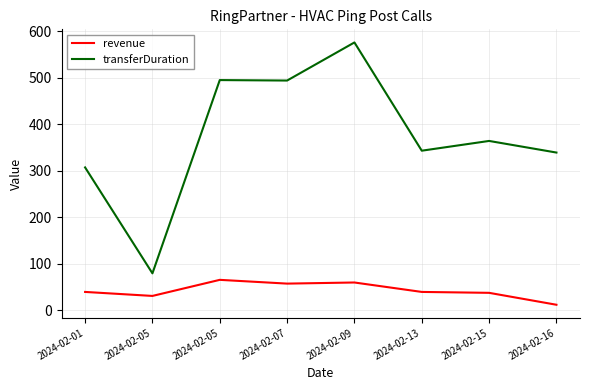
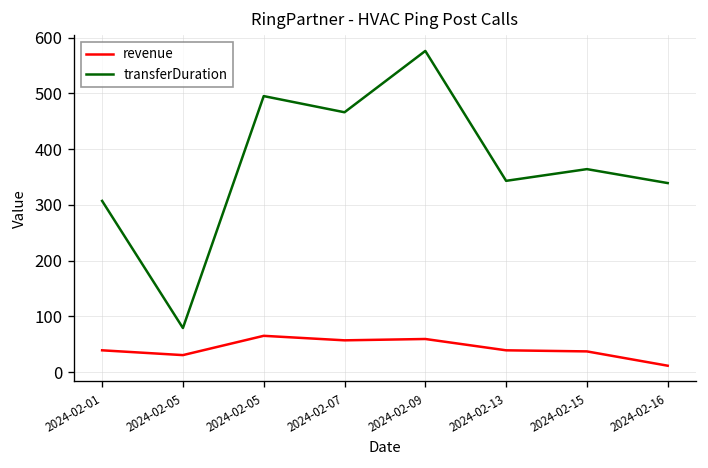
  {
    "revenue": {
      "2024-02-01": 40,
      "2024-02-07": 60,
      "2024-02-09": 60,
      "2024-02-13": 40,
      "2024-02-15": 40,
      "2024-02-16": 10
    },
    "transferDuration": {
      "2024-02-01": 310,
-     "2024-02-07": 490,
+     "2024-02-07": 470,
      "2024-02-09": 580,
      "2024-02-13": 340,
      "2024-02-15": 360,
      "2024-02-16": 340
    }
  }
